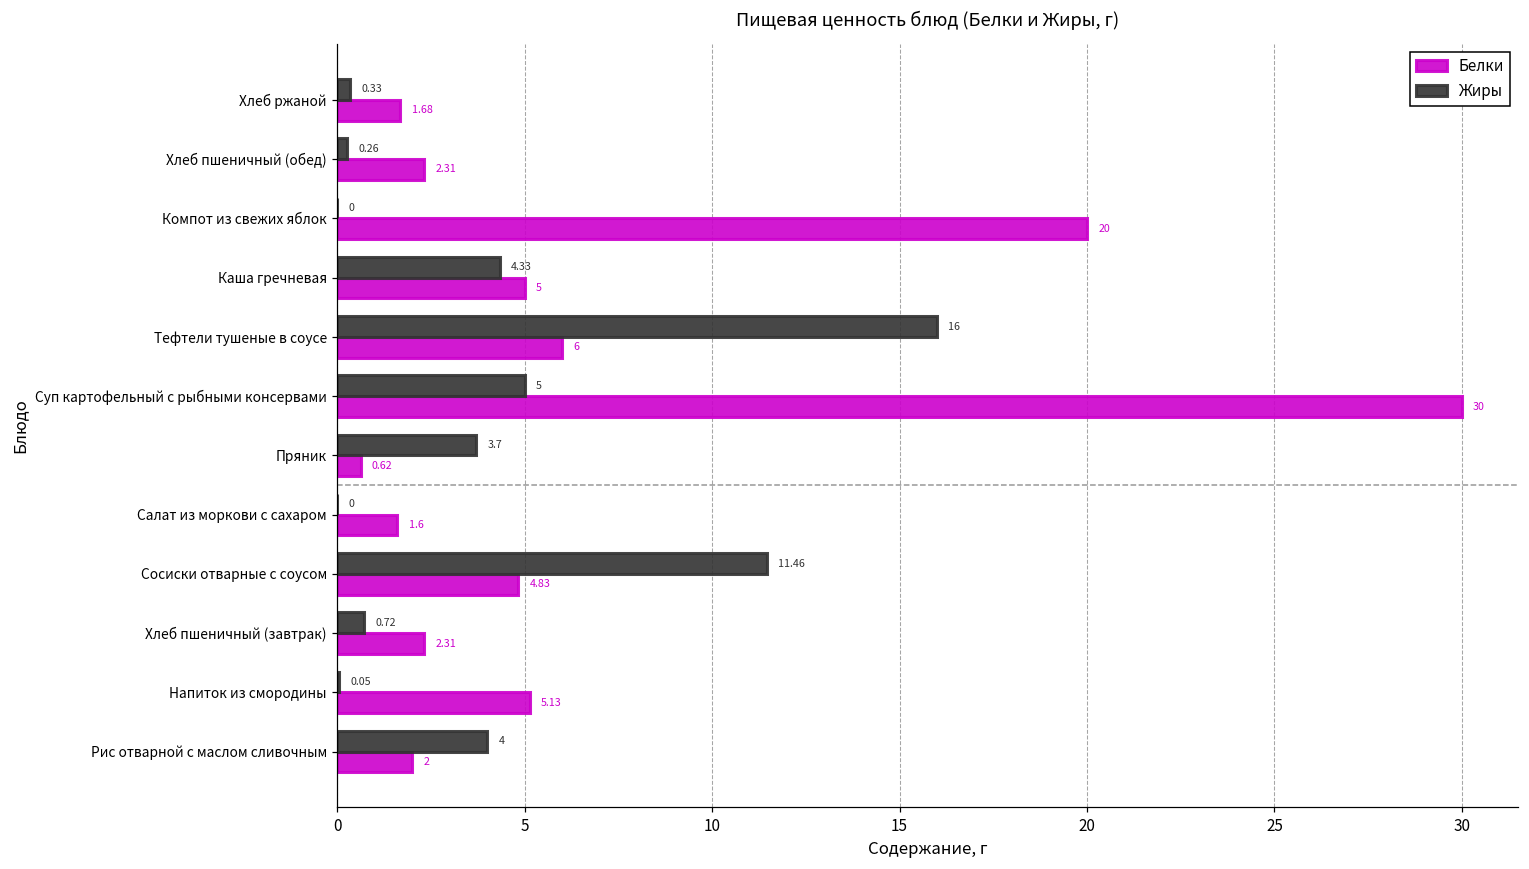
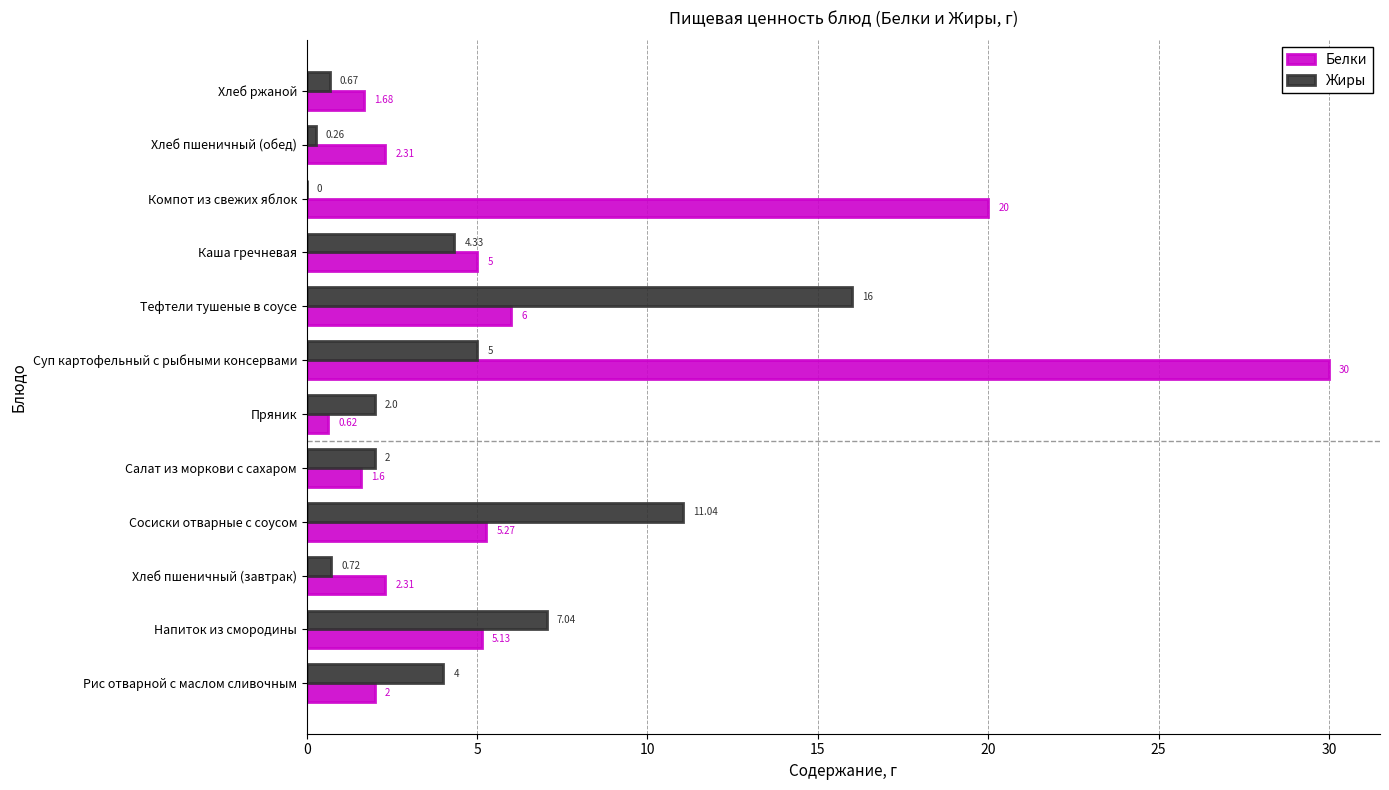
  {
    "Белки": {
      "Хлеб ржаной": 1.68,
      "Хлеб пшеничный (обед)": 2.31,
      "Компот из свежих яблок": 20,
      "Каша гречневая": 5,
      "Тефтели тушеные в соусе": 6,
      "Суп картофельный с рыбными консервами": 30,
      "Пряник": 0.62,
      "Салат из моркови с сахаром": 1.6,
-     "Сосиски отварные с соусом": 4.83,
+     "Сосиски отварные с соусом": 5.27,
      "Хлеб пшеничный (завтрак)": 2.31,
      "Напиток из смородины": 5.13,
      "Рис отварной с маслом сливочным": 2
    },
    "Жиры": {
-     "Хлеб ржаной": 0.33,
+     "Хлеб ржаной": 0.67,
      "Хлеб пшеничный (обед)": 0.26,
      "Компот из свежих яблок": 0,
      "Каша гречневая": 4.33,
      "Тефтели тушеные в соусе": 16,
      "Суп картофельный с рыбными консервами": 5,
-     "Пряник": 3.7,
-     "Салат из моркови с сахаром": 0,
-     "Сосиски отварные с соусом": 11.46,
+     "Пряник": 2.0,
+     "Салат из моркови с сахаром": 2,
+     "Сосиски отварные с соусом": 11.04,
      "Хлеб пшеничный (завтрак)": 0.72,
-     "Напиток из смородины": 0.05,
+     "Напиток из смородины": 7.04,
      "Рис отварной с маслом сливочным": 4
    }
  }
